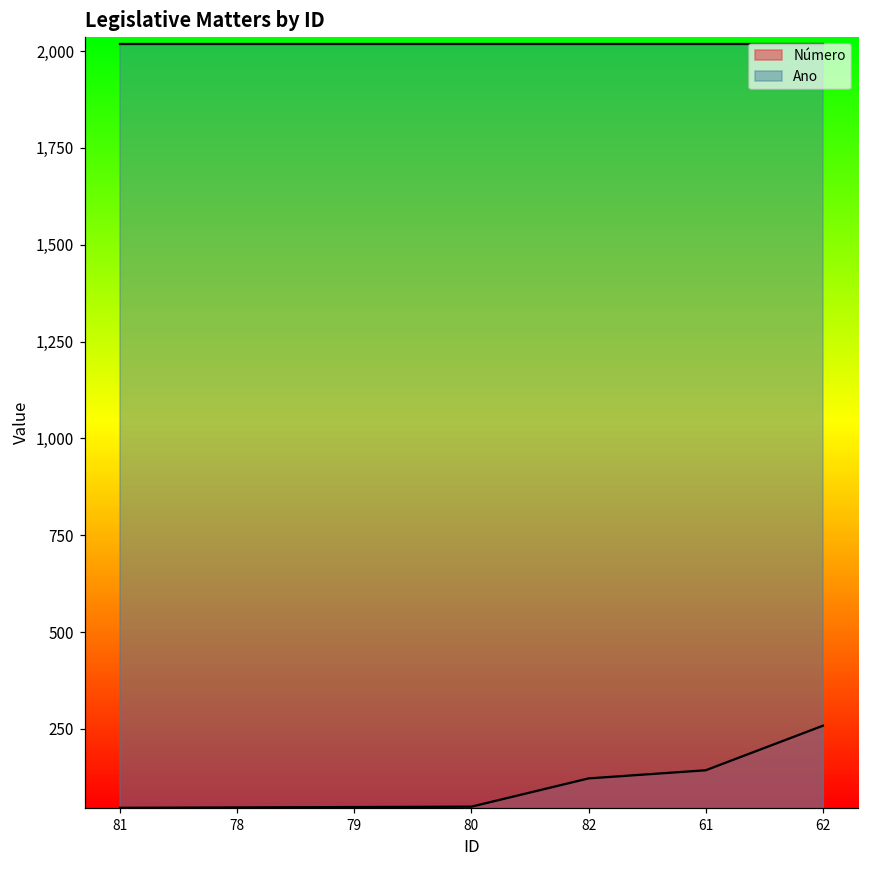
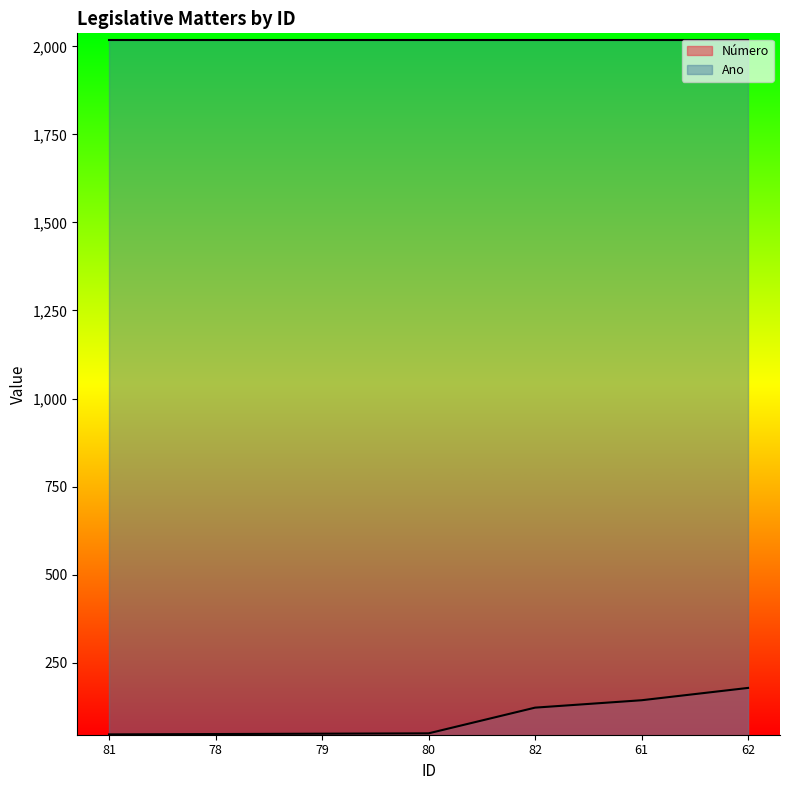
  {
    "Número": {
      "81": "50",
      "78": "50",
      "79": "50",
      "80": "50",
      "82": "120",
      "61": "140",
-     "62": "260"
+     "62": "180"
    },
    "Ano": {
      "81": "2,020",
      "78": "2,020",
      "79": "2,020",
      "80": "2,020",
      "82": "2,020",
      "61": "2,020"
    }
  }
